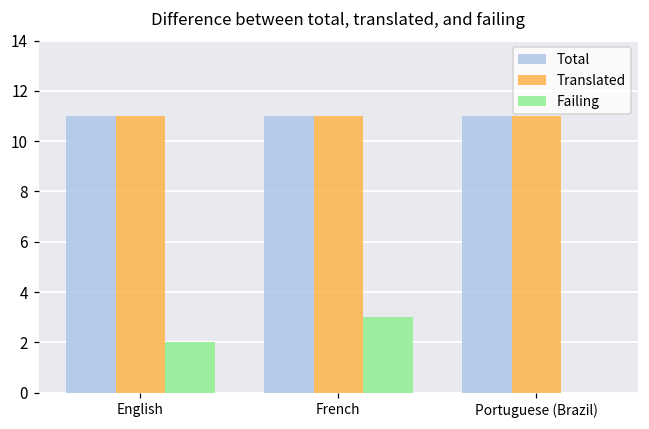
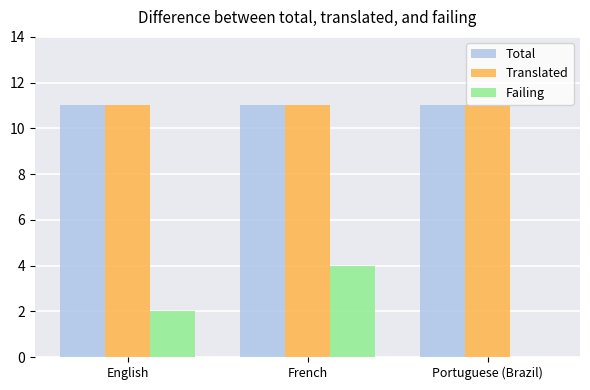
  {
    "Total": {
      "English": 11,
      "French": 11,
      "Portuguese (Brazil)": 11
    },
    "Translated": {
      "English": 11,
      "French": 11,
      "Portuguese (Brazil)": 11
    },
    "Failing": {
      "English": 2,
-     "French": 3,
+     "French": 4,
      "Portuguese (Brazil)": 0
    }
  }
